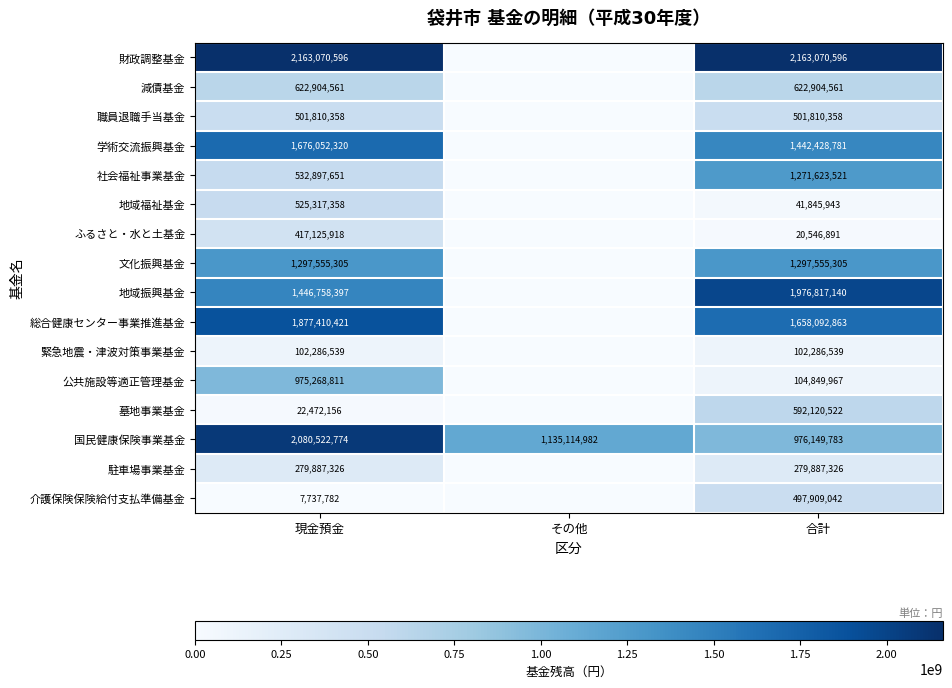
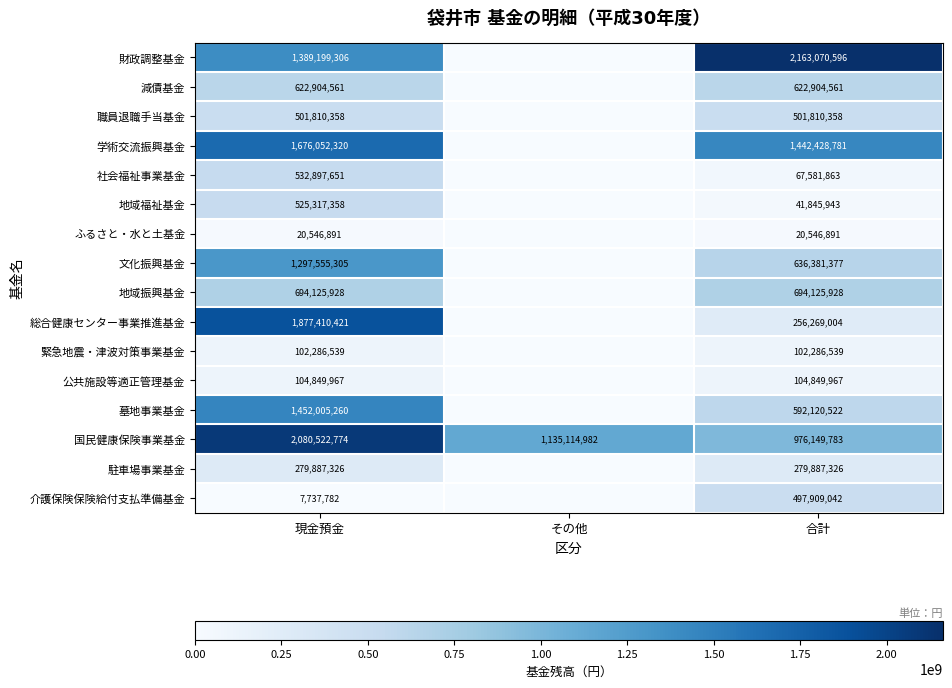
  {
    "財政調整基金": {
-     "現金預金": "2,163,070,596",
+     "現金預金": "1,389,199,306",
      "合計": "2,163,070,596"
    },
    "減債基金": {
      "現金預金": "622,904,561",
      "合計": "622,904,561"
    },
    "職員退職手当基金": {
      "現金預金": "501,810,358",
      "合計": "501,810,358"
    },
    "学術交流振興基金": {
      "現金預金": "1,676,052,320",
      "合計": "1,442,428,781"
    },
    "社会福祉事業基金": {
      "現金預金": "532,897,651",
-     "合計": "1,271,623,521"
+     "合計": "67,581,863"
    },
    "地域福祉基金": {
      "現金預金": "525,317,358",
      "合計": "41,845,943"
    },
    "ふるさと・水と土基金": {
-     "現金預金": "417,125,918",
+     "現金預金": "20,546,891",
      "合計": "20,546,891"
    },
    "文化振興基金": {
      "現金預金": "1,297,555,305",
-     "合計": "1,297,555,305"
+     "合計": "636,381,377"
    },
    "地域振興基金": {
-     "現金預金": "1,446,758,397",
-     "合計": "1,976,817,140"
+     "現金預金": "694,125,928",
+     "合計": "694,125,928"
    },
    "総合健康センター事業推進基金": {
      "現金預金": "1,877,410,421",
-     "合計": "1,658,092,863"
+     "合計": "256,269,004"
    },
    "緊急地震・津波対策事業基金": {
      "現金預金": "102,286,539",
      "合計": "102,286,539"
    },
    "公共施設等適正管理基金": {
-     "現金預金": "975,268,811",
+     "現金預金": "104,849,967",
      "合計": "104,849,967"
    },
    "墓地事業基金": {
-     "現金預金": "22,472,156",
+     "現金預金": "1,452,005,260",
      "合計": "592,120,522"
    },
    "国民健康保険事業基金": {
      "現金預金": "2,080,522,774",
      "その他": "1,135,114,982",
      "合計": "976,149,783"
    },
    "駐車場事業基金": {
      "現金預金": "279,887,326",
      "合計": "279,887,326"
    },
    "介護保険保険給付支払準備基金": {
      "現金預金": "7,737,782",
      "合計": "497,909,042"
    }
  }
